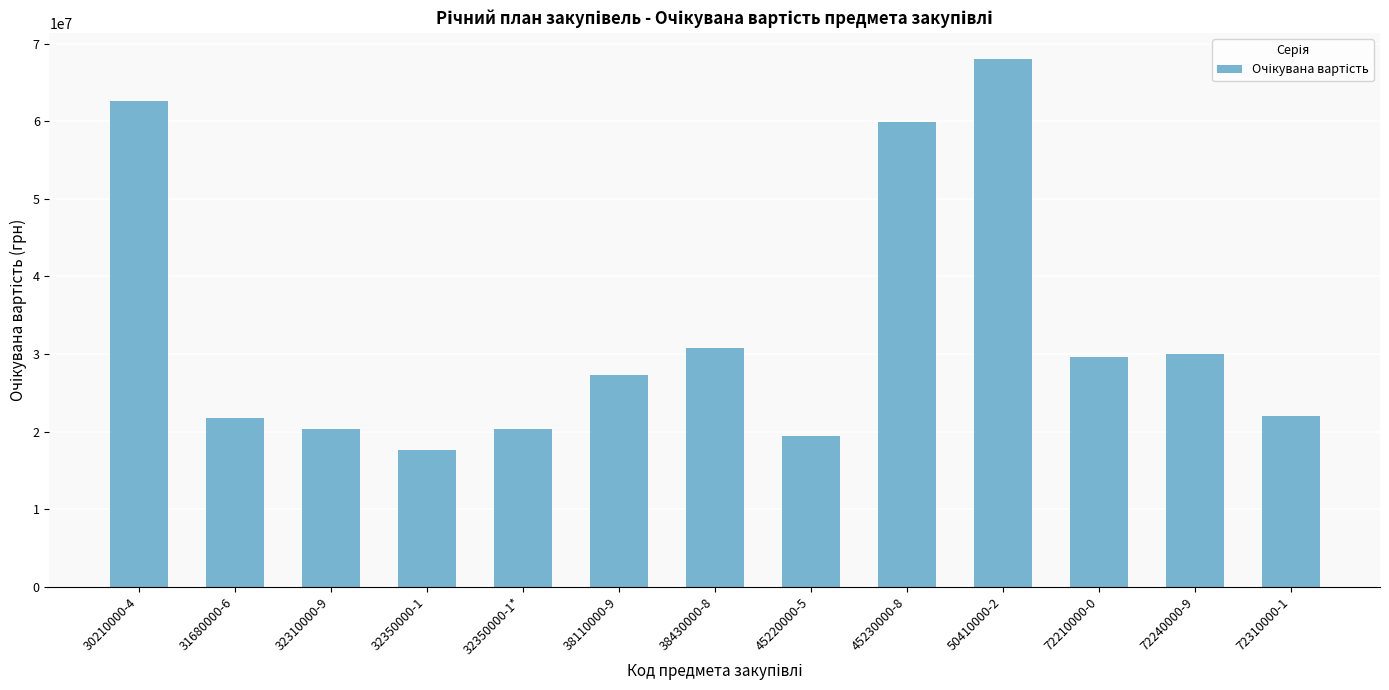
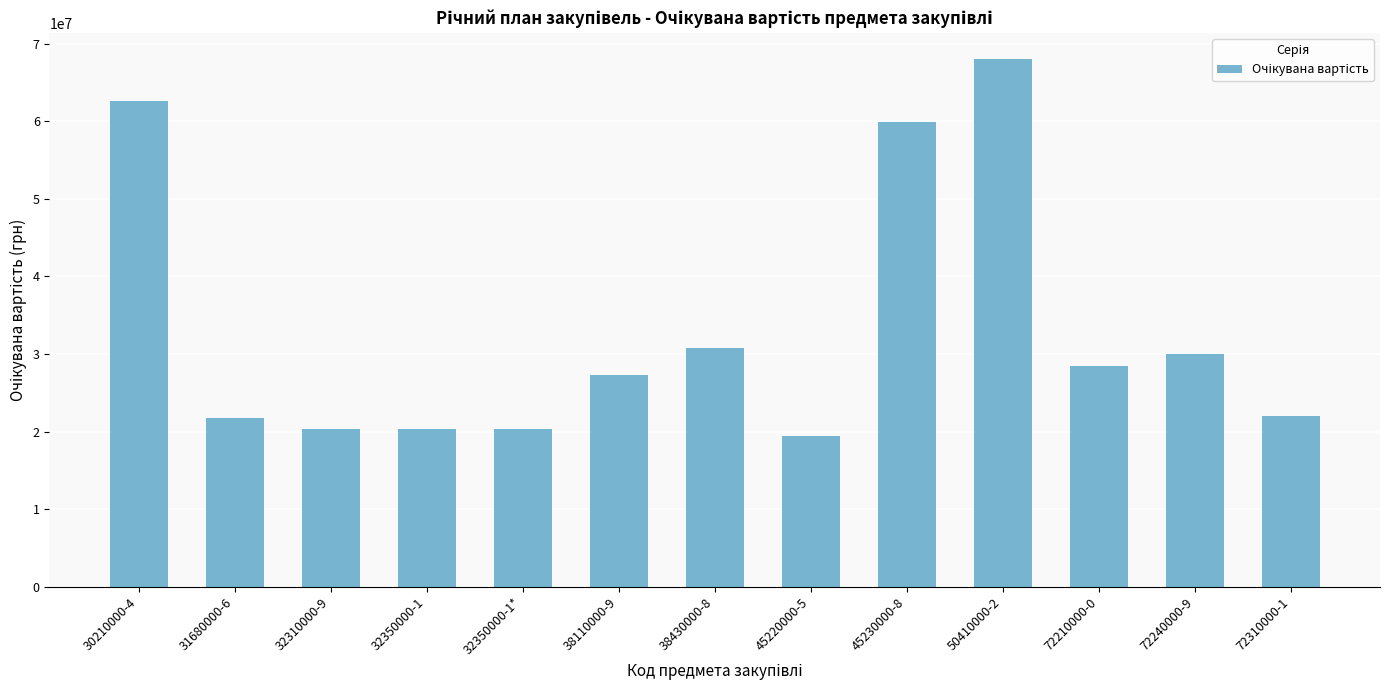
  {
    "30210000-4": 63000000,
    "31680000-6": 22000000,
    "32310000-9": 20000000,
-   "32350000-1": 18000000,
+   "32350000-1": 20000000,
    "32350000-1*": 20000000,
    "38110000-9": 27000000,
    "38430000-8": 31000000,
    "45220000-5": 19000000,
    "45230000-8": 60000000,
    "50410000-2": 68000000,
-   "72210000-0": 30000000,
+   "72210000-0": 29000000,
    "72240000-9": 30000000,
    "72310000-1": 22000000
  }
